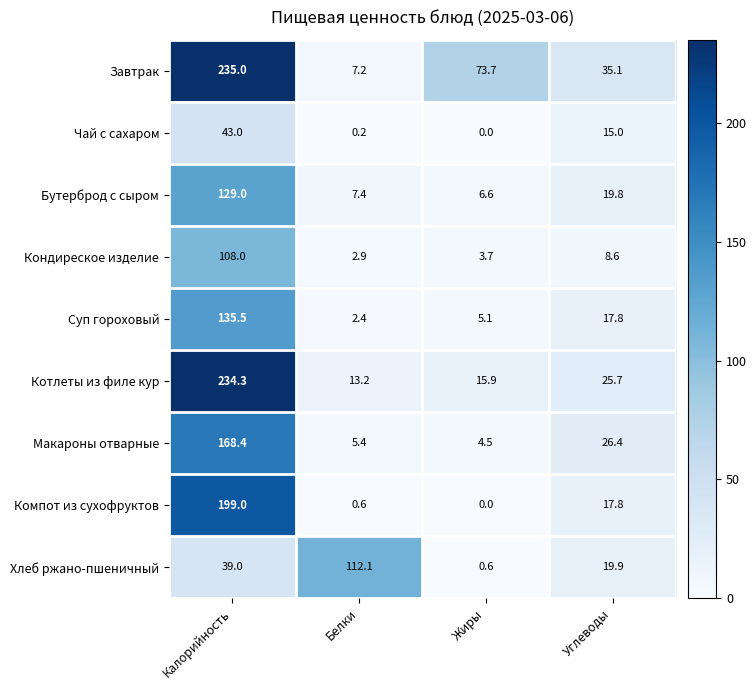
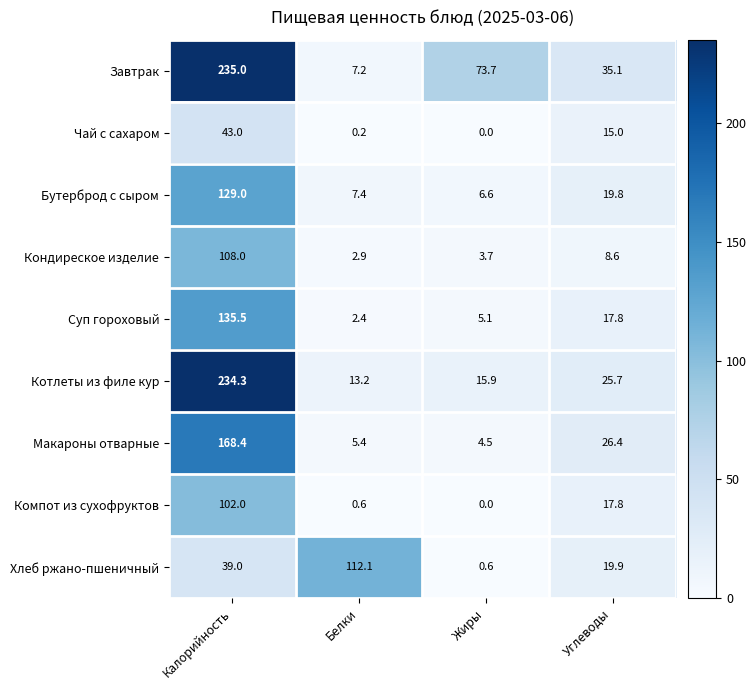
  {
    "Завтрак": {
      "Калорийность": 235.0,
      "Белки": 7.2,
      "Жиры": 73.7,
      "Углеводы": 35.1
    },
    "Чай с сахаром": {
      "Калорийность": 43.0,
      "Белки": 0.2,
      "Жиры": 0.0,
      "Углеводы": 15.0
    },
    "Бутерброд с сыром": {
      "Калорийность": 129.0,
      "Белки": 7.4,
      "Жиры": 6.6,
      "Углеводы": 19.8
    },
    "Кондиреское изделие": {
      "Калорийность": 108.0,
      "Белки": 2.9,
      "Жиры": 3.7,
      "Углеводы": 8.6
    },
    "Суп гороховый": {
      "Калорийность": 135.5,
      "Белки": 2.4,
      "Жиры": 5.1,
      "Углеводы": 17.8
    },
    "Котлеты из филе кур": {
      "Калорийность": 234.3,
      "Белки": 13.2,
      "Жиры": 15.9,
      "Углеводы": 25.7
    },
    "Макароны отварные": {
      "Калорийность": 168.4,
      "Белки": 5.4,
      "Жиры": 4.5,
      "Углеводы": 26.4
    },
    "Компот из сухофруктов": {
-     "Калорийность": 199.0,
+     "Калорийность": 102.0,
      "Белки": 0.6,
      "Жиры": 0.0,
      "Углеводы": 17.8
    },
    "Хлеб ржано-пшеничный": {
      "Калорийность": 39.0,
      "Белки": 112.1,
      "Жиры": 0.6,
      "Углеводы": 19.9
    }
  }
